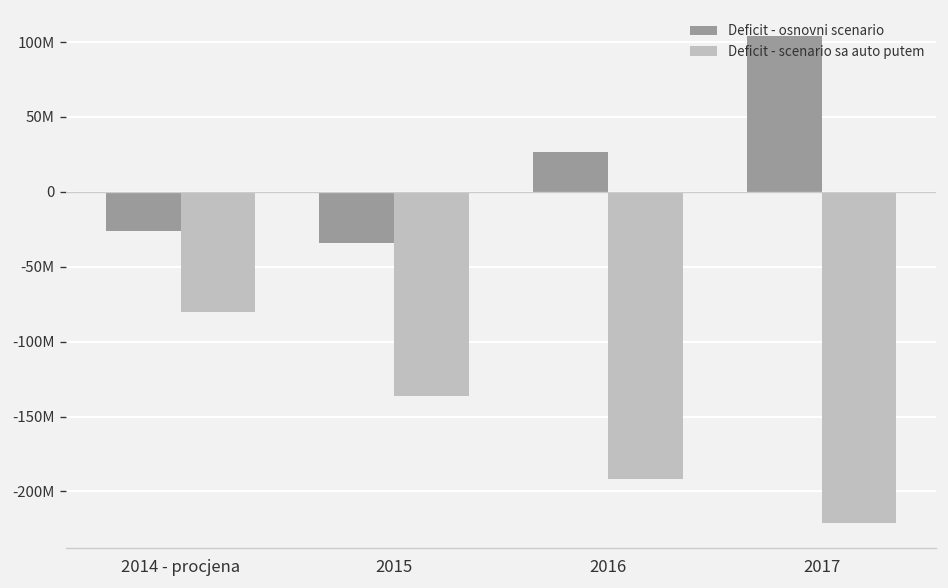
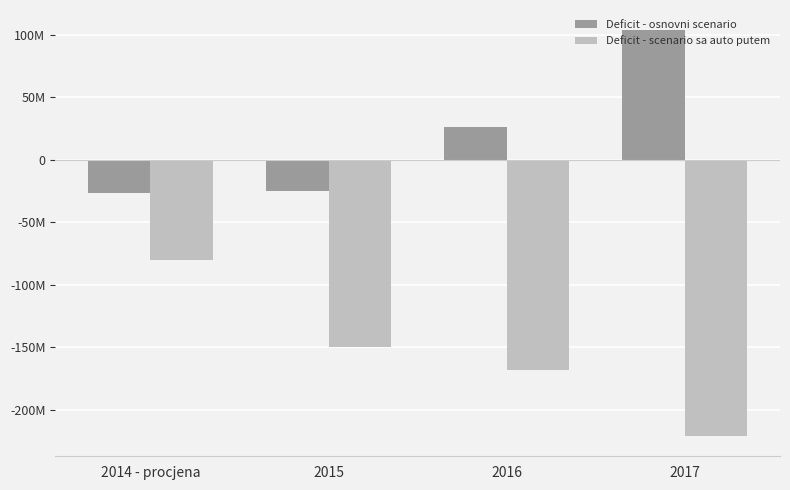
  {
    "Deficit - osnovni scenario": {
      "2014 - procjena": -26000000,
-     "2015": -34000000,
+     "2015": -25000000,
      "2016": 27000000,
      "2017": 104000000
    },
    "Deficit - scenario sa auto putem": {
      "2014 - procjena": -80000000,
-     "2015": -136000000,
-     "2016": -192000000,
+     "2015": -150000000,
+     "2016": -168000000,
      "2017": -221000000
    }
  }
